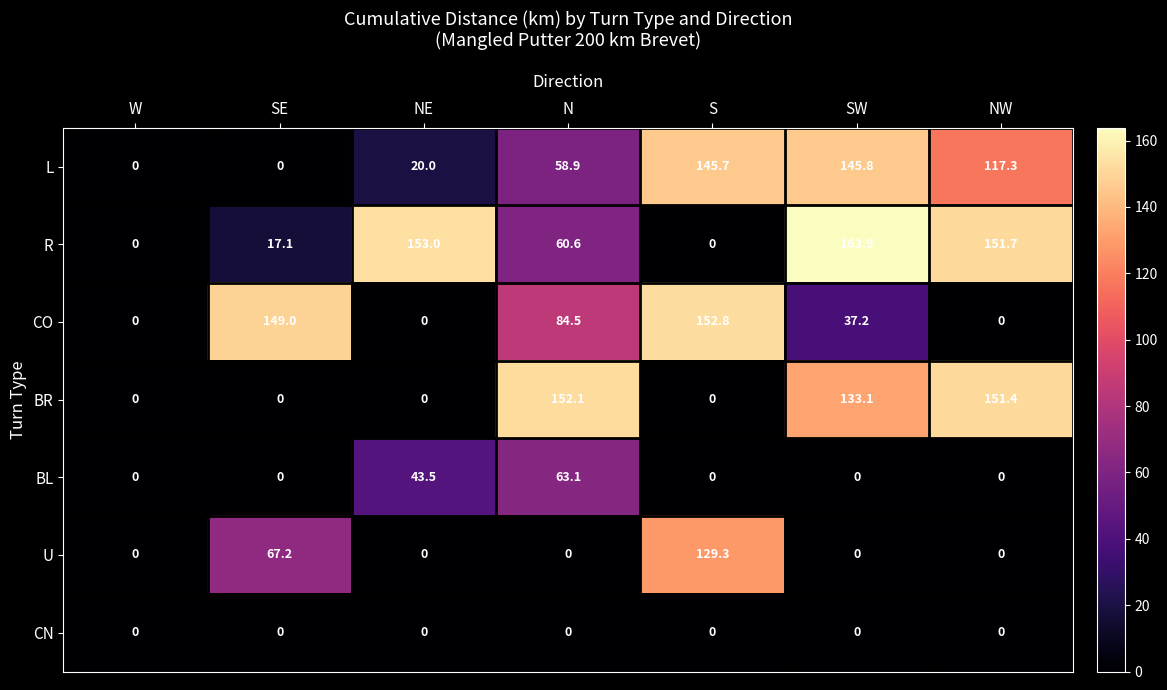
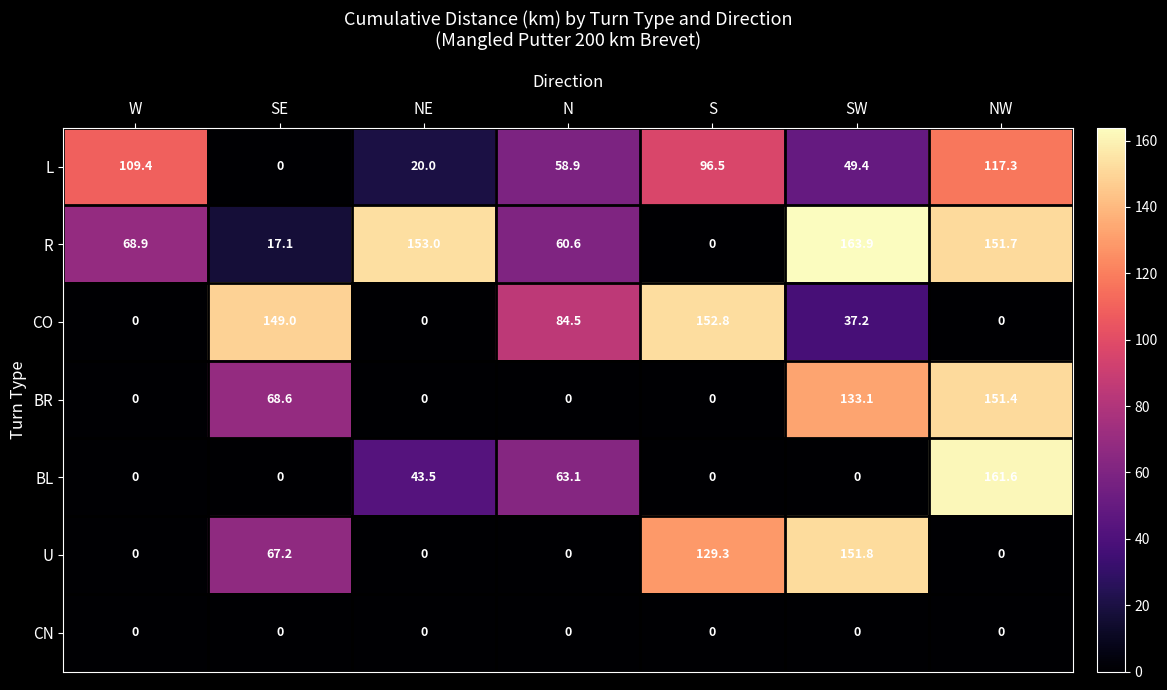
  {
    "L": {
-     "W": 0,
+     "W": 109.4,
      "SE": 0,
      "NE": 20.0,
      "N": 58.9,
-     "S": 145.7,
-     "SW": 145.8,
+     "S": 96.5,
+     "SW": 49.4,
      "NW": 117.3
    },
    "R": {
-     "W": 0,
+     "W": 68.9,
      "SE": 17.1,
      "NE": 153.0,
      "N": 60.6,
      "S": 0,
      "SW": 163.9,
      "NW": 151.7
    },
    "CO": {
      "W": 0,
      "SE": 149.0,
      "NE": 0,
      "N": 84.5,
      "S": 152.8,
      "SW": 37.2,
      "NW": 0
    },
    "BR": {
      "W": 0,
-     "SE": 0,
+     "SE": 68.6,
      "NE": 0,
-     "N": 152.1,
+     "N": 0,
      "S": 0,
      "SW": 133.1,
      "NW": 151.4
    },
    "BL": {
      "W": 0,
      "SE": 0,
      "NE": 43.5,
      "N": 63.1,
      "S": 0,
      "SW": 0,
-     "NW": 0
+     "NW": 161.6
    },
    "U": {
      "W": 0,
      "SE": 67.2,
      "NE": 0,
      "N": 0,
      "S": 129.3,
-     "SW": 0,
+     "SW": 151.8,
      "NW": 0
    },
    "CN": {
      "W": 0,
      "SE": 0,
      "NE": 0,
      "N": 0,
      "S": 0,
      "SW": 0,
      "NW": 0
    }
  }
